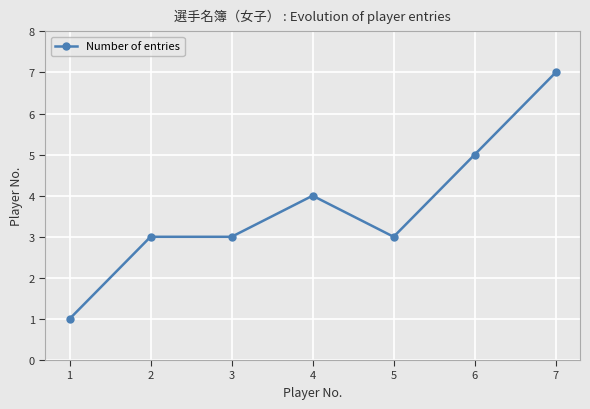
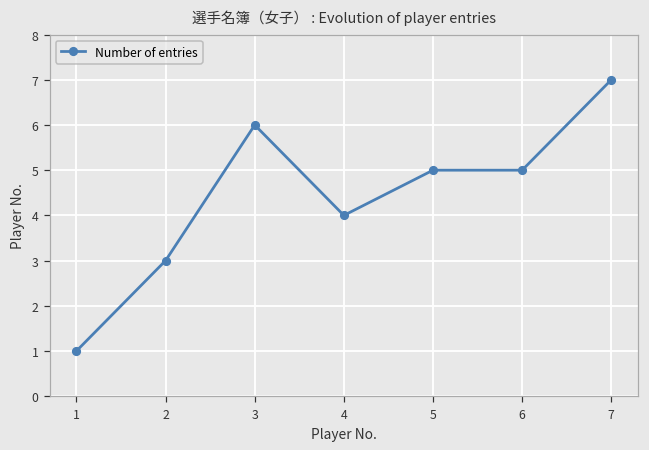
  {
    "1": 1,
    "2": 3,
-   "3": 3,
+   "3": 6,
    "4": 4,
-   "5": 3,
+   "5": 5,
    "6": 5,
    "7": 7
  }
